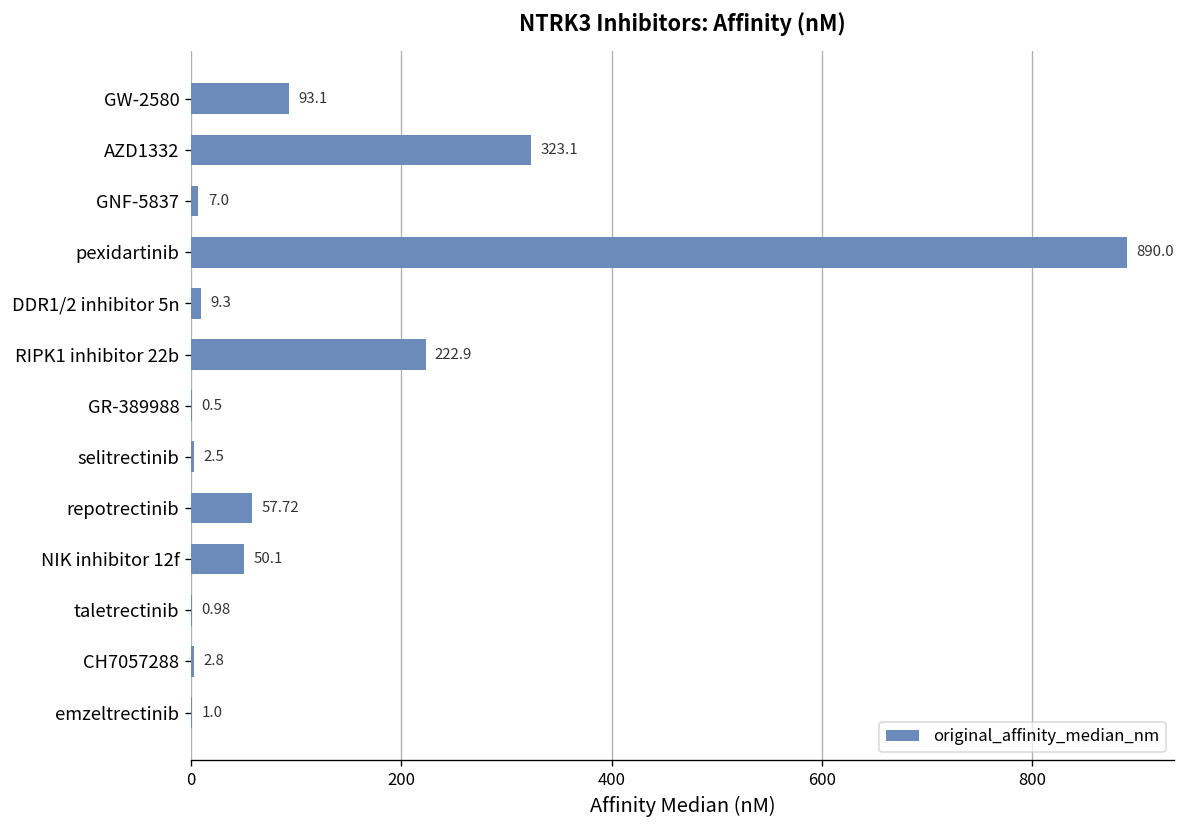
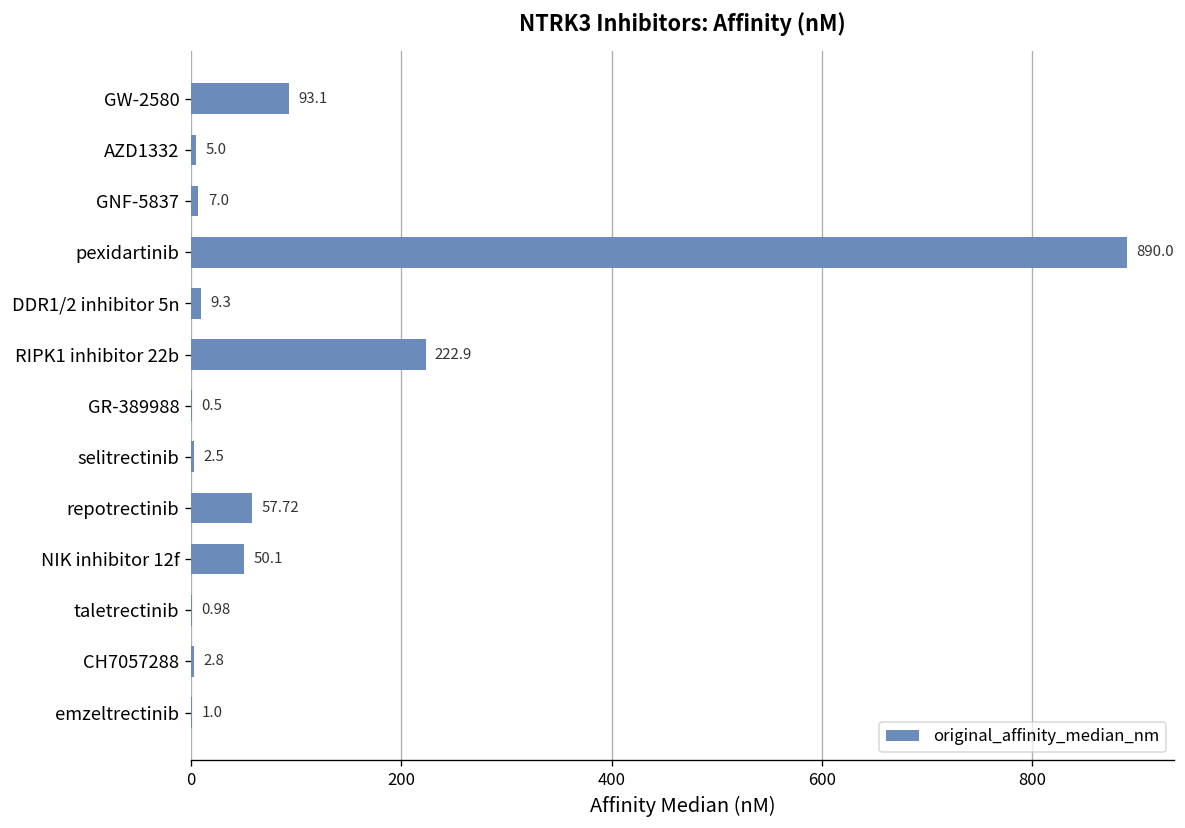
  {
    "GW-2580": 93.1,
-   "AZD1332": 323.1,
+   "AZD1332": 5.0,
    "GNF-5837": 7.0,
    "pexidartinib": 890.0,
    "DDR1/2 inhibitor 5n": 9.3,
    "RIPK1 inhibitor 22b": 222.9,
    "GR-389988": 0.5,
    "selitrectinib": 2.5,
    "repotrectinib": 57.72,
    "NIK inhibitor 12f": 50.1,
    "taletrectinib": 0.98,
    "CH7057288": 2.8,
    "emzeltrectinib": 1.0
  }
